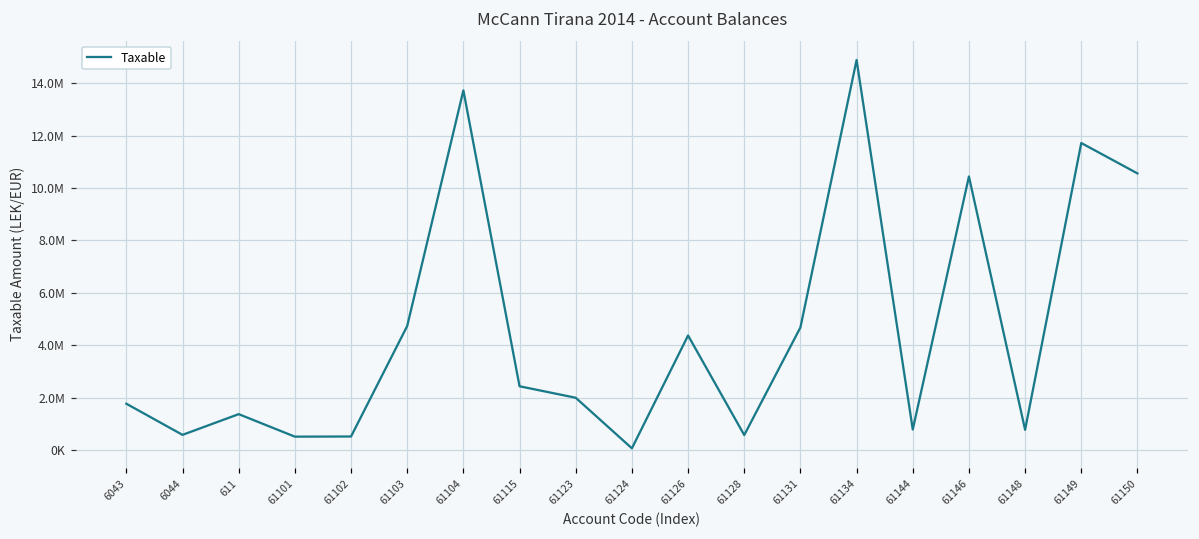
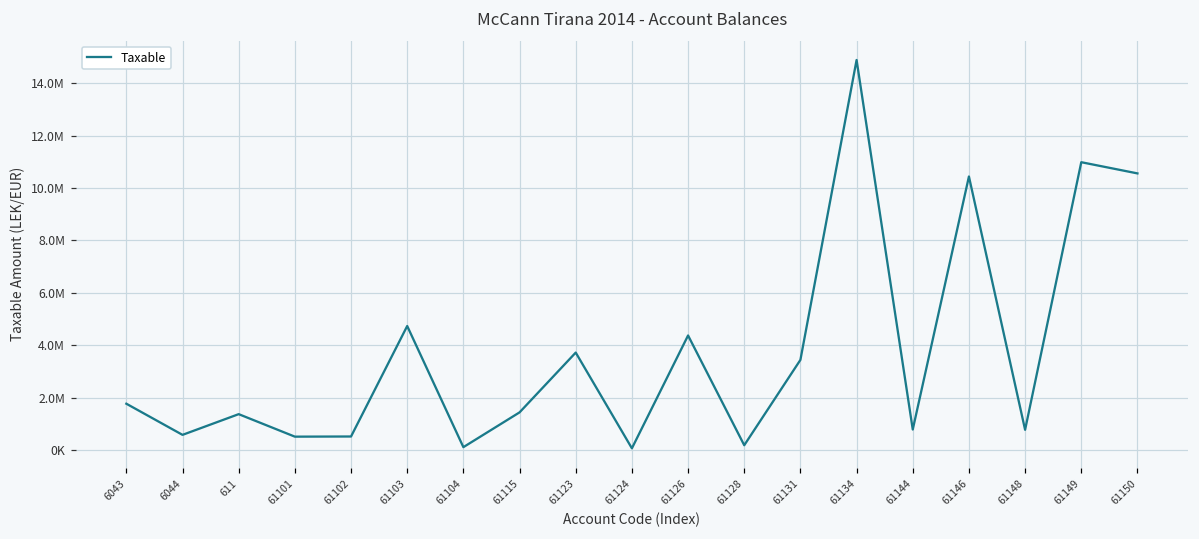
  {
    "6043": 1800000,
    "6044": 600000,
    "611": 1400000,
    "61101": 500000,
    "61102": 500000,
    "61103": 4700000,
-   "61104": 13700000,
-   "61115": 2400000,
-   "61123": 2000000,
+   "61104": 100000,
+   "61115": 1400000,
+   "61123": 3700000,
    "61124": 100000,
    "61126": 4400000,
-   "61128": 600000,
-   "61131": 4700000,
+   "61128": 200000,
+   "61131": 3400000,
    "61134": 14900000,
    "61144": 800000,
    "61146": 10400000,
    "61148": 800000,
-   "61149": 11700000,
+   "61149": 11000000,
    "61150": 10600000
  }
